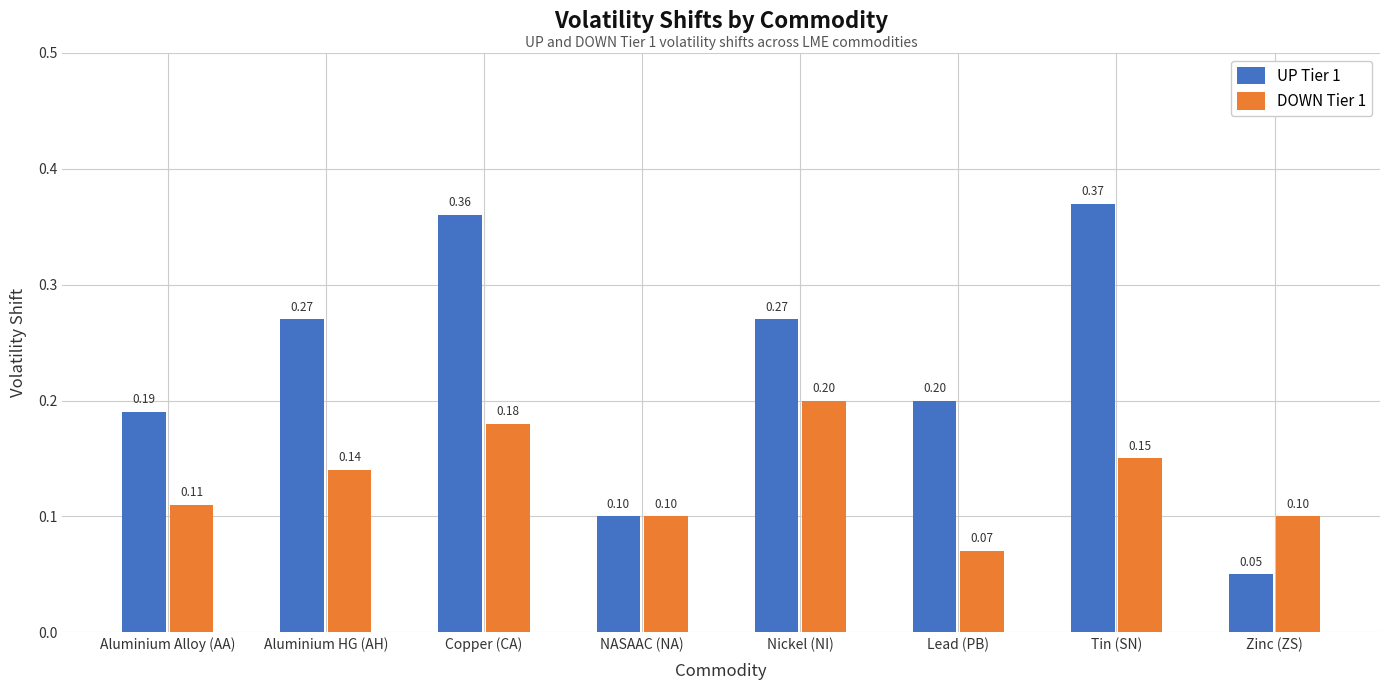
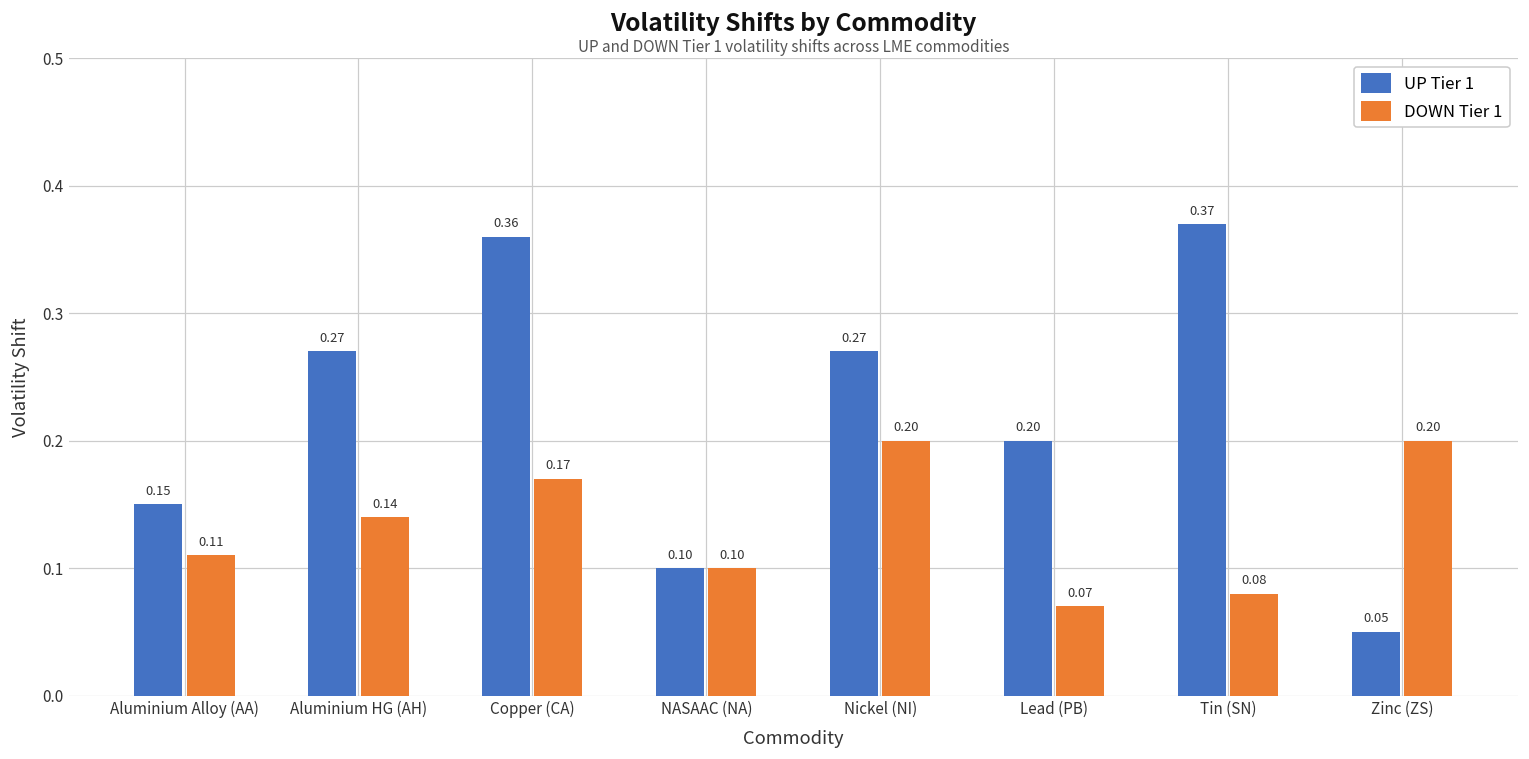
  {
    "UP Tier 1": {
-     "Aluminium Alloy (AA)": 0.19,
+     "Aluminium Alloy (AA)": 0.15,
      "Aluminium HG (AH)": 0.27,
      "Copper (CA)": 0.36,
      "NASAAC (NA)": 0.10,
      "Nickel (NI)": 0.27,
      "Lead (PB)": 0.20,
      "Tin (SN)": 0.37,
      "Zinc (ZS)": 0.05
    },
    "DOWN Tier 1": {
      "Aluminium Alloy (AA)": 0.11,
      "Aluminium HG (AH)": 0.14,
-     "Copper (CA)": 0.18,
+     "Copper (CA)": 0.17,
      "NASAAC (NA)": 0.10,
      "Nickel (NI)": 0.20,
      "Lead (PB)": 0.07,
-     "Tin (SN)": 0.15,
-     "Zinc (ZS)": 0.10
+     "Tin (SN)": 0.08,
+     "Zinc (ZS)": 0.20
    }
  }
